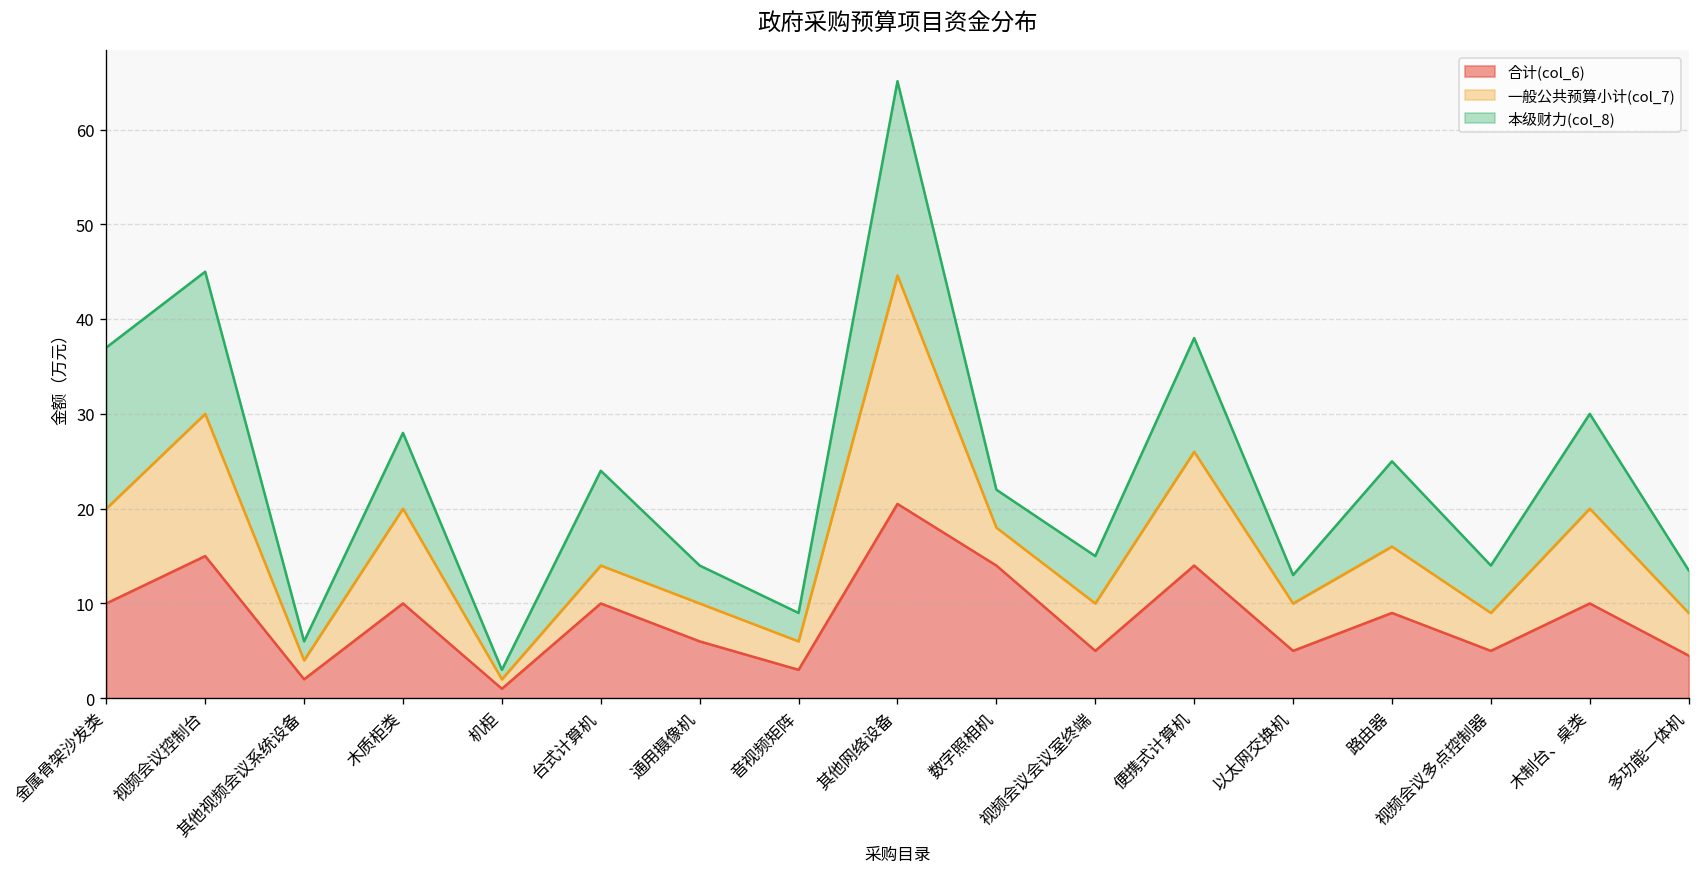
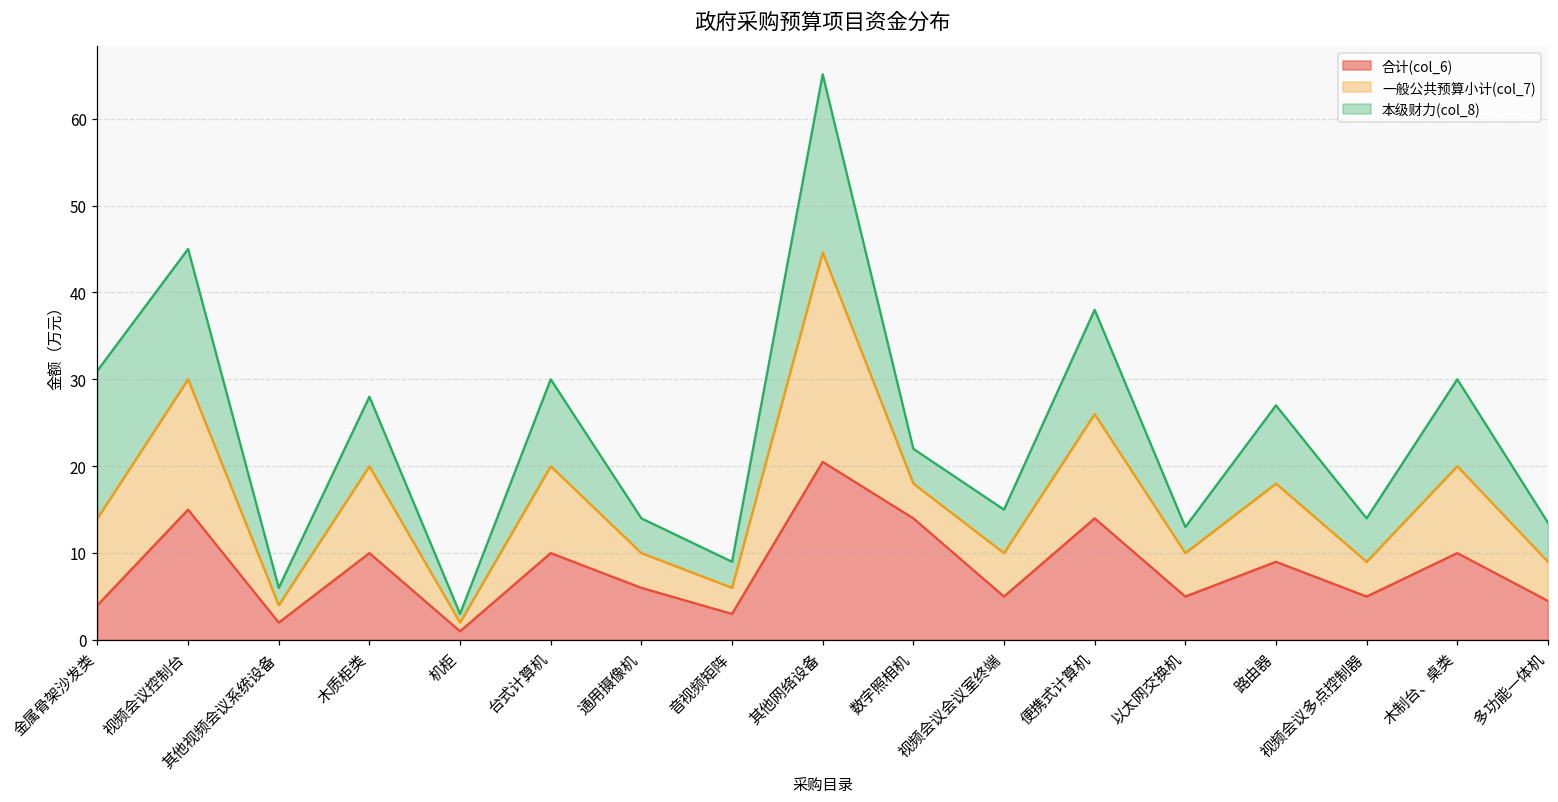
  {
    "合计(col_6)": {
-     "金属骨架沙发类": 10,
+     "金属骨架沙发类": 4,
      "视频会议控制台": 15,
      "其他视频会议系统设备": 2,
      "木质柜类": 10,
      "机柜": 1,
      "台式计算机": 10,
      "通用摄像机": 6,
      "音视频矩阵": 3,
      "其他网络设备": 21,
      "数字照相机": 14,
      "视频会议会议室终端": 5,
      "便携式计算机": 14,
      "以太网交换机": 5,
      "路由器": 9,
      "视频会议多点控制器": 5,
      "木制台、桌类": 10,
      "多功能一体机": 5
    },
    "一般公共预算小计(col_7)": {
      "金属骨架沙发类": 10,
      "视频会议控制台": 15,
      "其他视频会议系统设备": 2,
      "木质柜类": 10,
      "机柜": 1,
-     "台式计算机": 4,
+     "台式计算机": 10,
      "通用摄像机": 4,
      "音视频矩阵": 3,
      "其他网络设备": 24,
      "数字照相机": 4,
      "视频会议会议室终端": 5,
      "便携式计算机": 12,
      "以太网交换机": 5,
-     "路由器": 7,
+     "路由器": 9,
      "视频会议多点控制器": 4,
      "木制台、桌类": 10,
      "多功能一体机": 5
    },
    "本级财力(col_8)": {
      "金属骨架沙发类": 17,
      "视频会议控制台": 15,
      "其他视频会议系统设备": 2,
      "木质柜类": 8,
      "机柜": 1,
      "台式计算机": 10,
      "通用摄像机": 4,
      "音视频矩阵": 3,
      "其他网络设备": 20,
      "数字照相机": 4,
      "视频会议会议室终端": 5,
      "便携式计算机": 12,
      "以太网交换机": 3,
      "路由器": 9,
      "视频会议多点控制器": 5,
      "木制台、桌类": 10,
      "多功能一体机": 5
    }
  }
